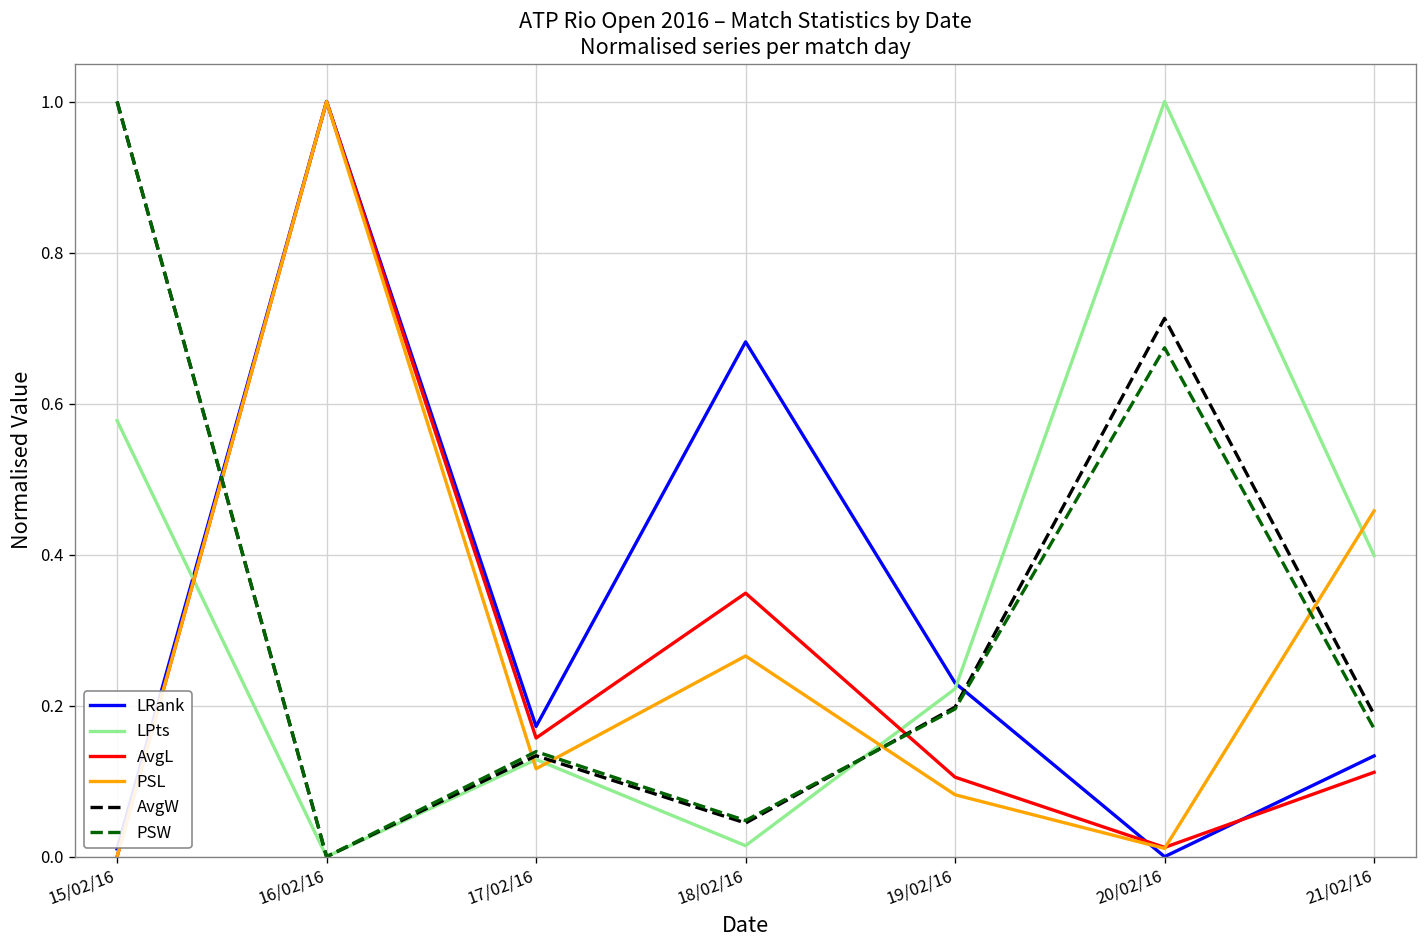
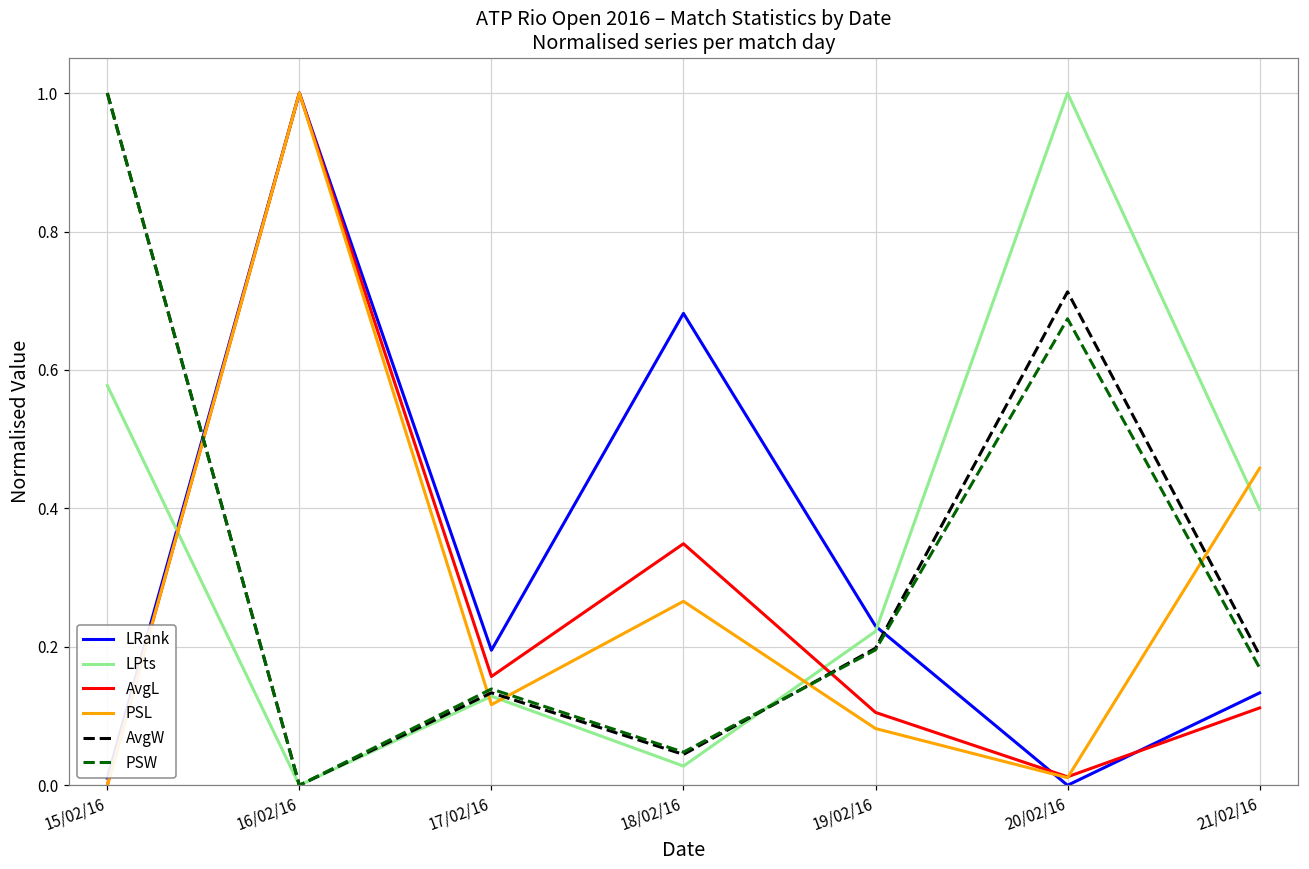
  {
    "LRank": {
      "15/02/16": 0.01,
-     "17/02/16": 0.17,
+     "17/02/16": 0.20,
      "18/02/16": 0.68,
      "19/02/16": 0.23,
      "20/02/16": 0.00,
      "21/02/16": 0.13
    },
    "LPts": {
      "15/02/16": 0.58,
      "17/02/16": 0.13,
-     "18/02/16": 0.01,
+     "18/02/16": 0.03,
      "19/02/16": 0.22,
      "20/02/16": 1.00,
      "21/02/16": 0.40
    },
    "AvgL": {
      "17/02/16": 0.16,
      "18/02/16": 0.35,
      "19/02/16": 0.11,
      "21/02/16": 0.11
    },
    "PSL": {
      "17/02/16": 0.12,
      "18/02/16": 0.27,
      "19/02/16": 0.08,
      "21/02/16": 0.46
    },
    "AvgW": {
      "17/02/16": 0.13,
      "20/02/16": 0.71,
      "21/02/16": 0.19
    },
    "PSW": {
      "17/02/16": 0.14,
      "20/02/16": 0.67,
      "21/02/16": 0.17
    }
  }
